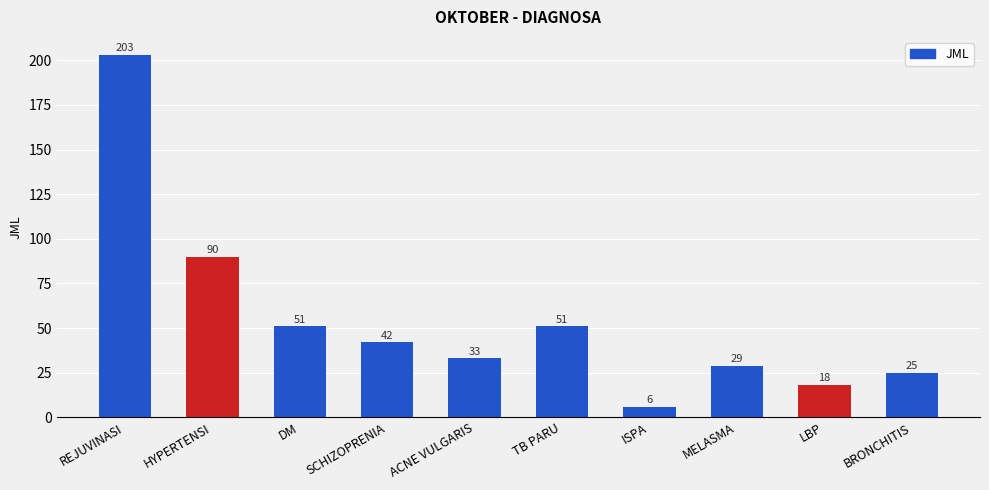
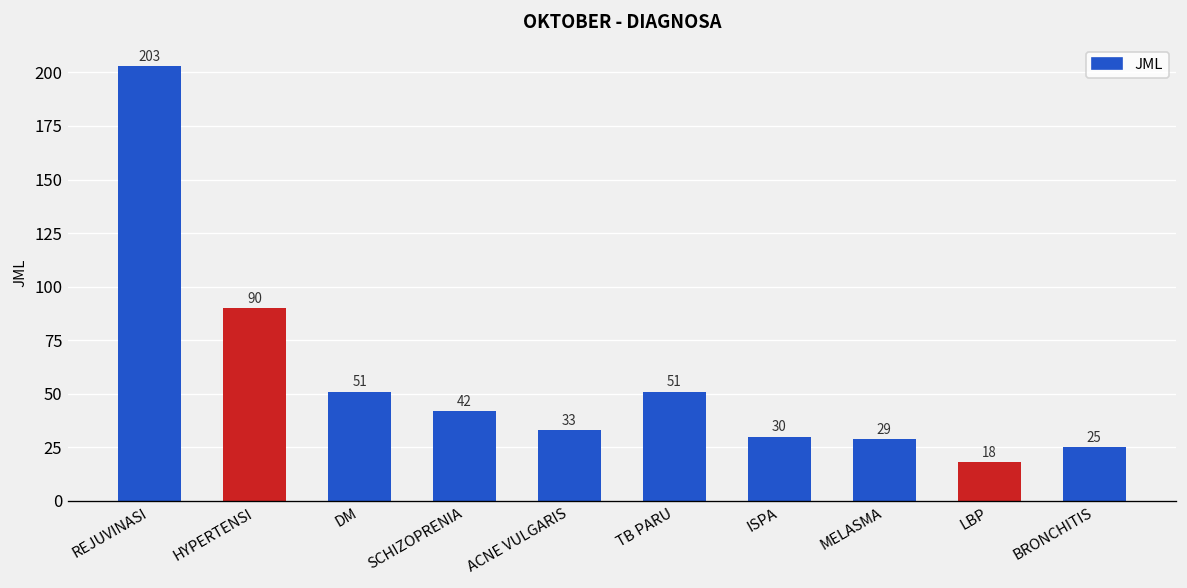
  {
    "REJUVINASI": 203,
    "HYPERTENSI": 90,
    "DM": 51,
    "SCHIZOPRENIA": 42,
    "ACNE VULGARIS": 33,
    "TB PARU": 51,
-   "ISPA": 6,
+   "ISPA": 30,
    "MELASMA": 29,
    "LBP": 18,
    "BRONCHITIS": 25
  }
